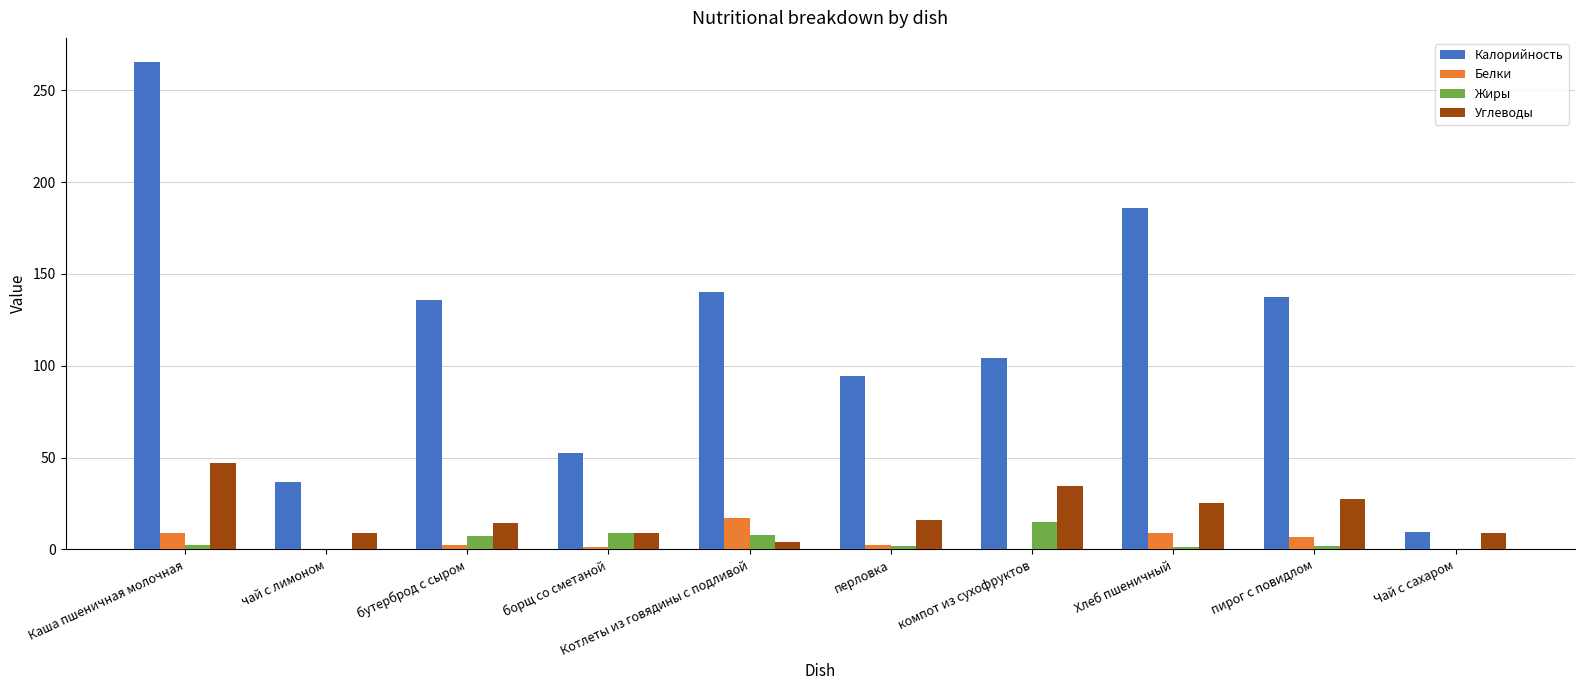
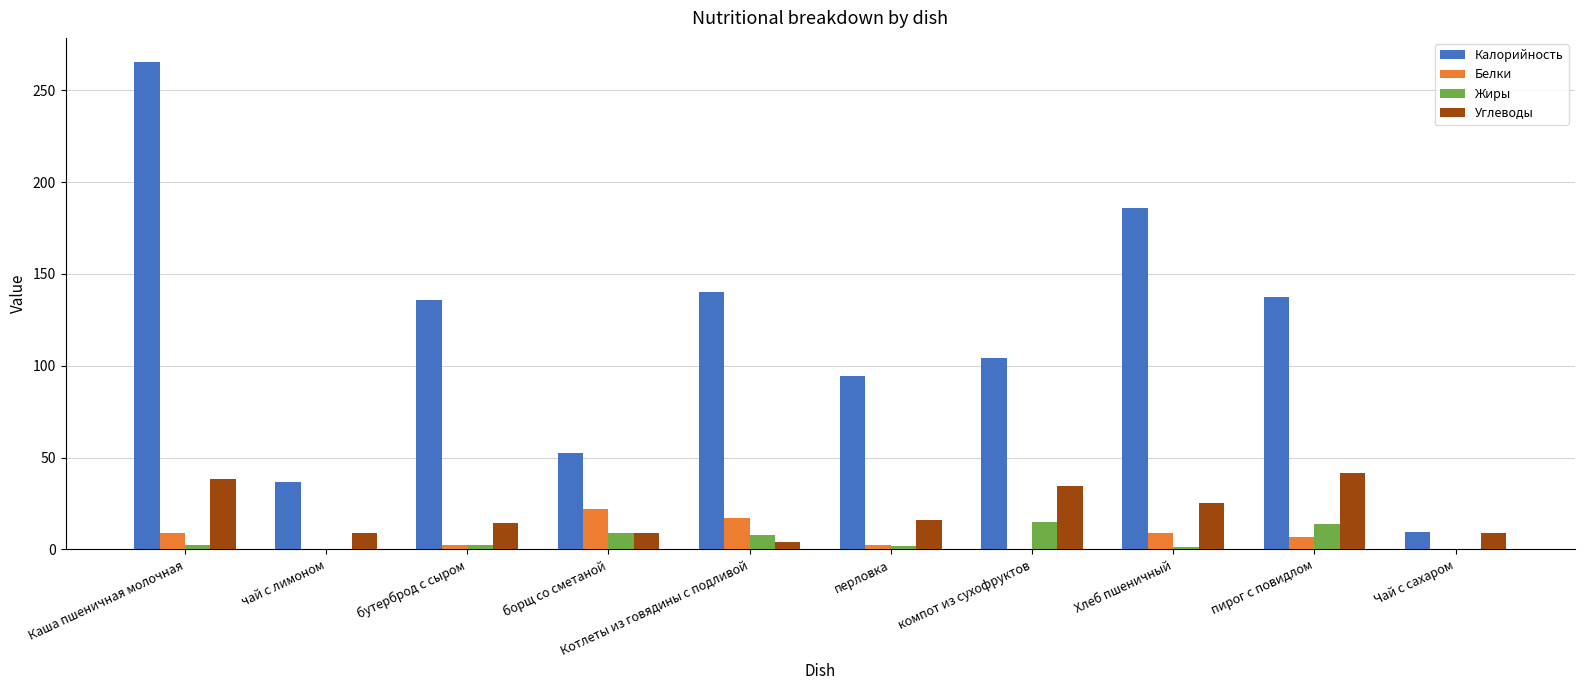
  {
    "Калорийность": {
      "Каша пшеничная молочная": 265,
      "чай с лимоном": 37,
      "бутерброд с сыром": 136,
      "борщ со сметаной": 53,
      "Котлеты из говядины с подливой": 140,
      "перловка": 95,
      "компот из сухофруктов": 104,
      "Хлеб пшеничный": 186,
      "пирог с повидлом": 138,
      "Чай с сахаром": 9
    },
    "Белки": {
      "Каша пшеничная молочная": 9,
      "бутерброд с сыром": 2,
-     "борщ со сметаной": 1,
+     "борщ со сметаной": 22,
      "Котлеты из говядины с подливой": 17,
      "перловка": 3,
      "Хлеб пшеничный": 9,
      "пирог с повидлом": 7,
      "Чай с сахаром": 0
    },
    "Жиры": {
      "Каша пшеничная молочная": 2,
      "чай с лимоном": 0,
-     "бутерброд с сыром": 7,
+     "бутерброд с сыром": 2,
      "борщ со сметаной": 9,
      "Котлеты из говядины с подливой": 8,
      "перловка": 2,
      "компот из сухофруктов": 15,
      "Хлеб пшеничный": 2,
-     "пирог с повидлом": 2,
+     "пирог с повидлом": 14,
      "Чай с сахаром": 0
    },
    "Углеводы": {
-     "Каша пшеничная молочная": 47,
+     "Каша пшеничная молочная": 38,
      "чай с лимоном": 9,
      "бутерброд с сыром": 15,
      "борщ со сметаной": 9,
      "Котлеты из говядины с подливой": 4,
      "перловка": 16,
      "компот из сухофруктов": 35,
      "Хлеб пшеничный": 25,
-     "пирог с повидлом": 28,
+     "пирог с повидлом": 42,
      "Чай с сахаром": 9
    }
  }
